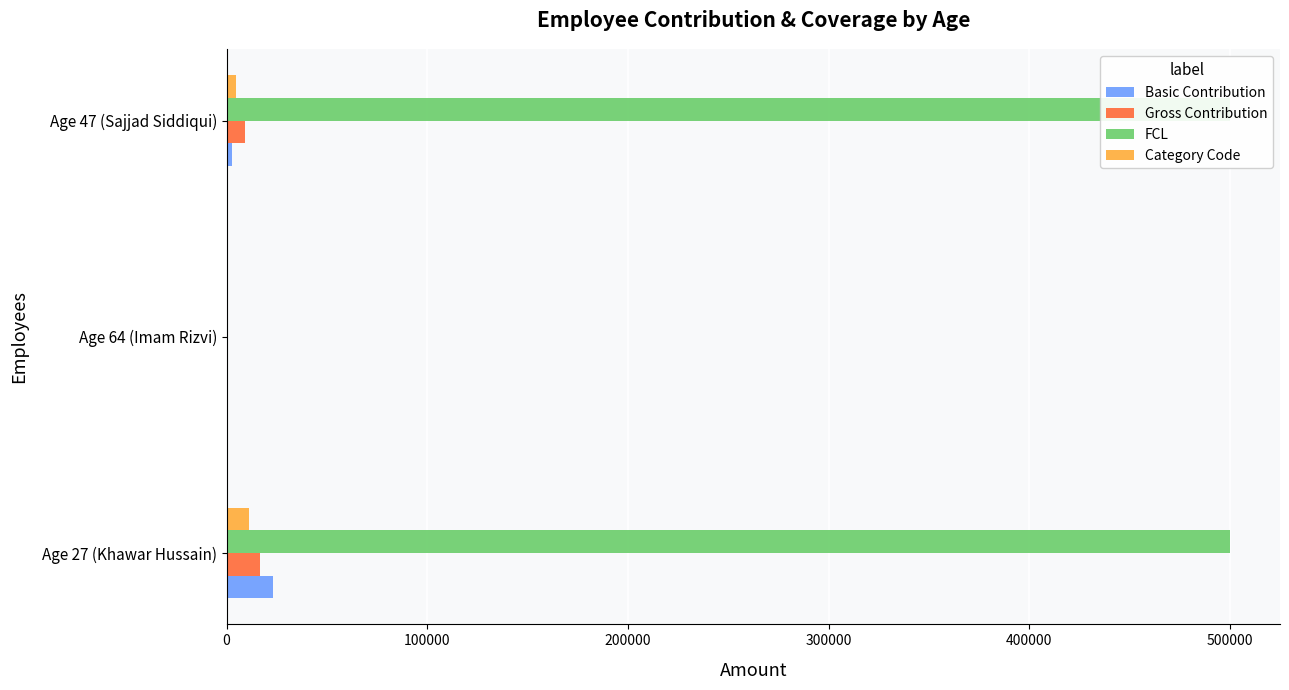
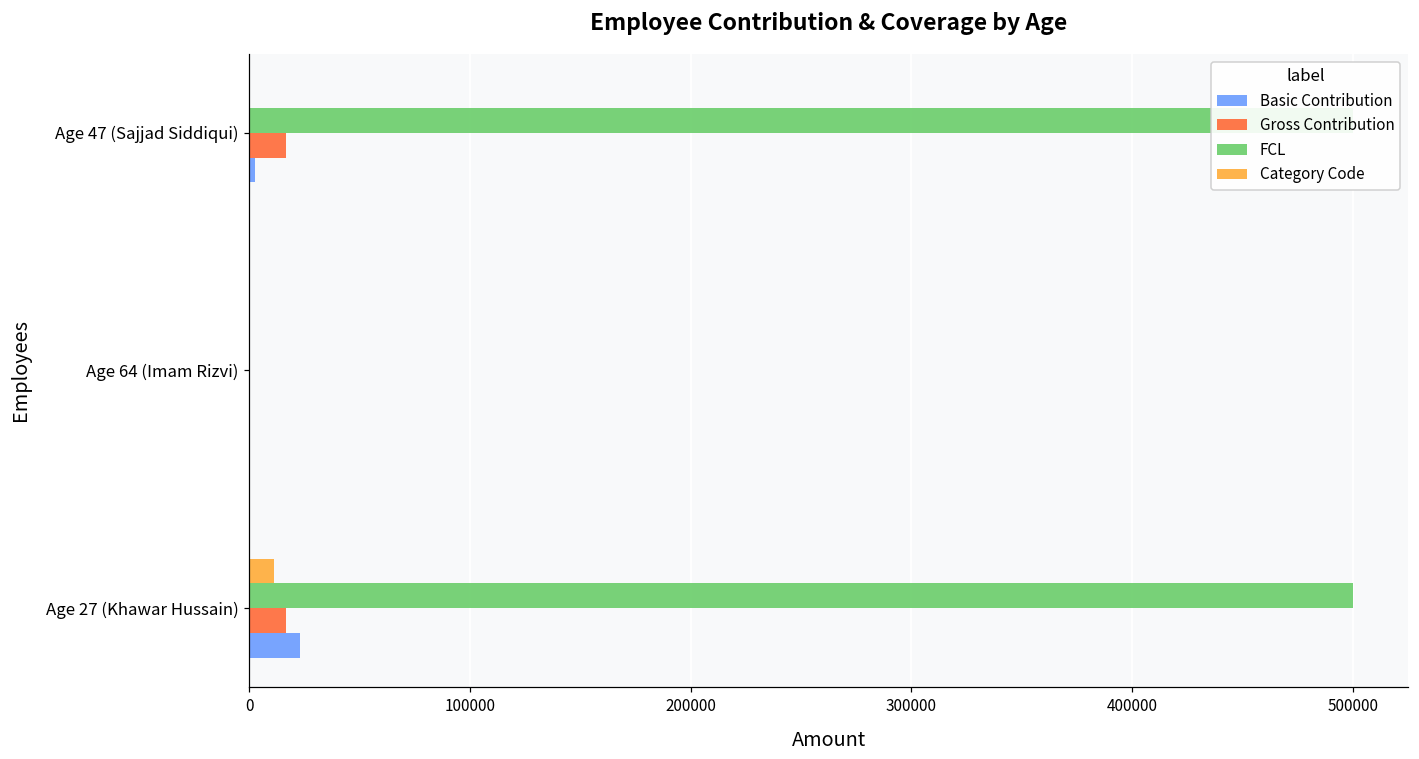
  {
    "Basic Contribution": {
      "Age 47 (Sajjad Siddiqui)": 3000,
      "Age 64 (Imam Rizvi)": 0,
      "Age 27 (Khawar Hussain)": 23000
    },
    "Gross Contribution": {
-     "Age 47 (Sajjad Siddiqui)": 9000,
+     "Age 47 (Sajjad Siddiqui)": 17000,
      "Age 64 (Imam Rizvi)": 0,
      "Age 27 (Khawar Hussain)": 17000
    },
    "FCL": {
      "Age 64 (Imam Rizvi)": 0,
      "Age 27 (Khawar Hussain)": 500000
    },
    "Category Code": {
-     "Age 47 (Sajjad Siddiqui)": 5000,
+     "Age 47 (Sajjad Siddiqui)": 0,
      "Age 27 (Khawar Hussain)": 11000
    }
  }
